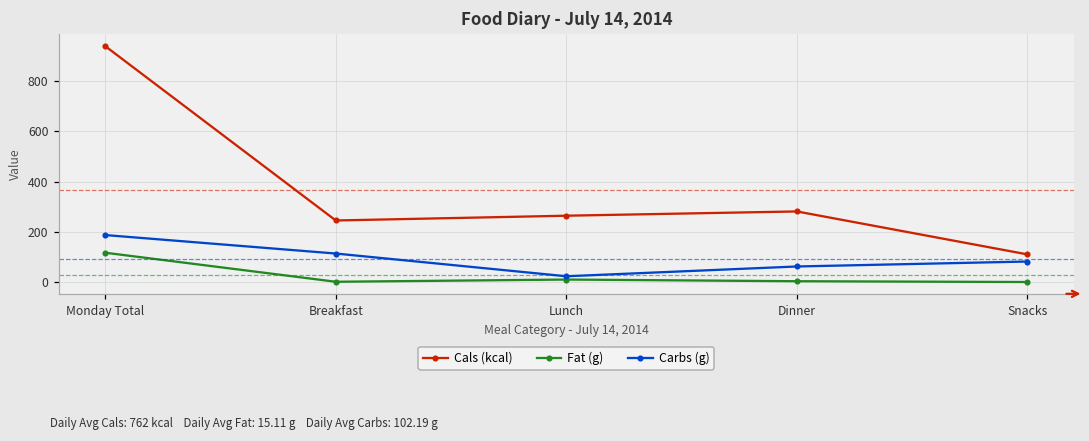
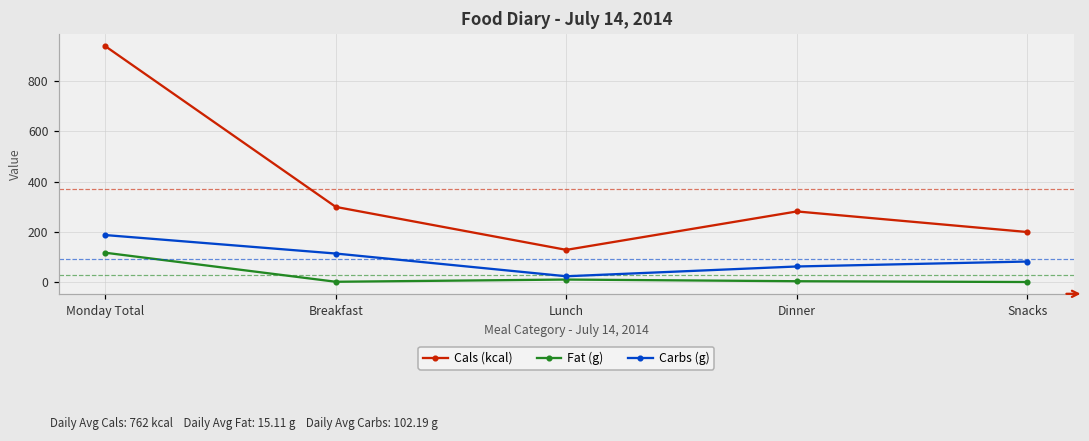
  {
    "Cals (kcal)": {
      "Monday Total": 940,
-     "Breakfast": 250,
-     "Lunch": 260,
+     "Breakfast": 300,
+     "Lunch": 130,
      "Dinner": 280,
-     "Snacks": 110
+     "Snacks": 200
    },
    "Fat (g)": {
      "Monday Total": 120,
      "Breakfast": 0,
      "Lunch": 10,
      "Dinner": 0,
      "Snacks": 0
    },
    "Carbs (g)": {
      "Monday Total": 190,
      "Breakfast": 110,
      "Lunch": 20,
      "Dinner": 60,
      "Snacks": 80
    }
  }
